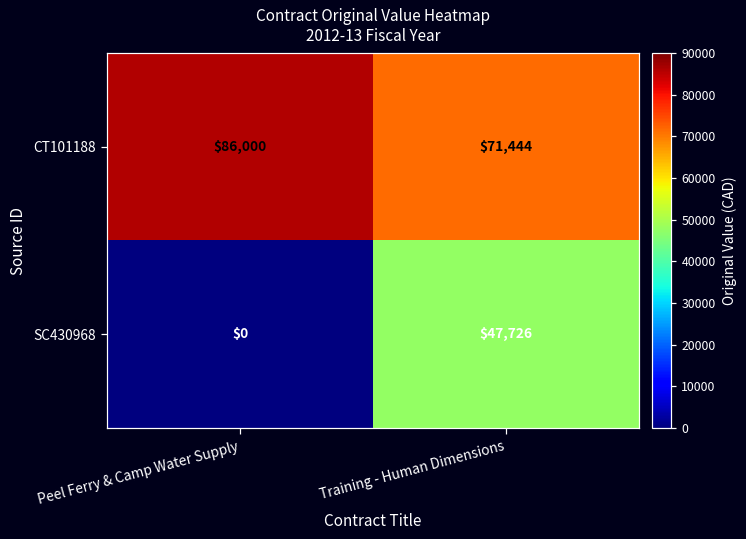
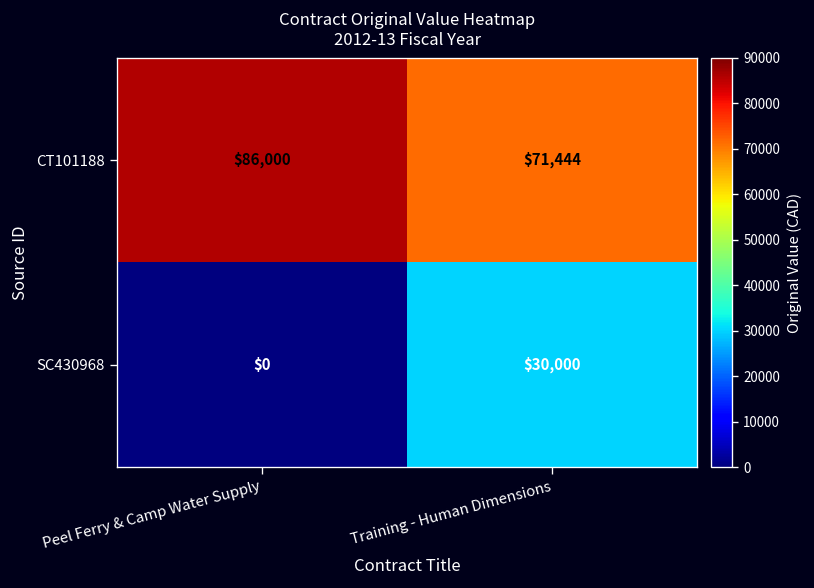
  {
    "CT101188": {
      "Peel Ferry & Camp Water Supply": "$86,000",
      "Training - Human Dimensions": "$71,444"
    },
    "SC430968": {
      "Peel Ferry & Camp Water Supply": "$0",
-     "Training - Human Dimensions": "$47,726"
+     "Training - Human Dimensions": "$30,000"
    }
  }
